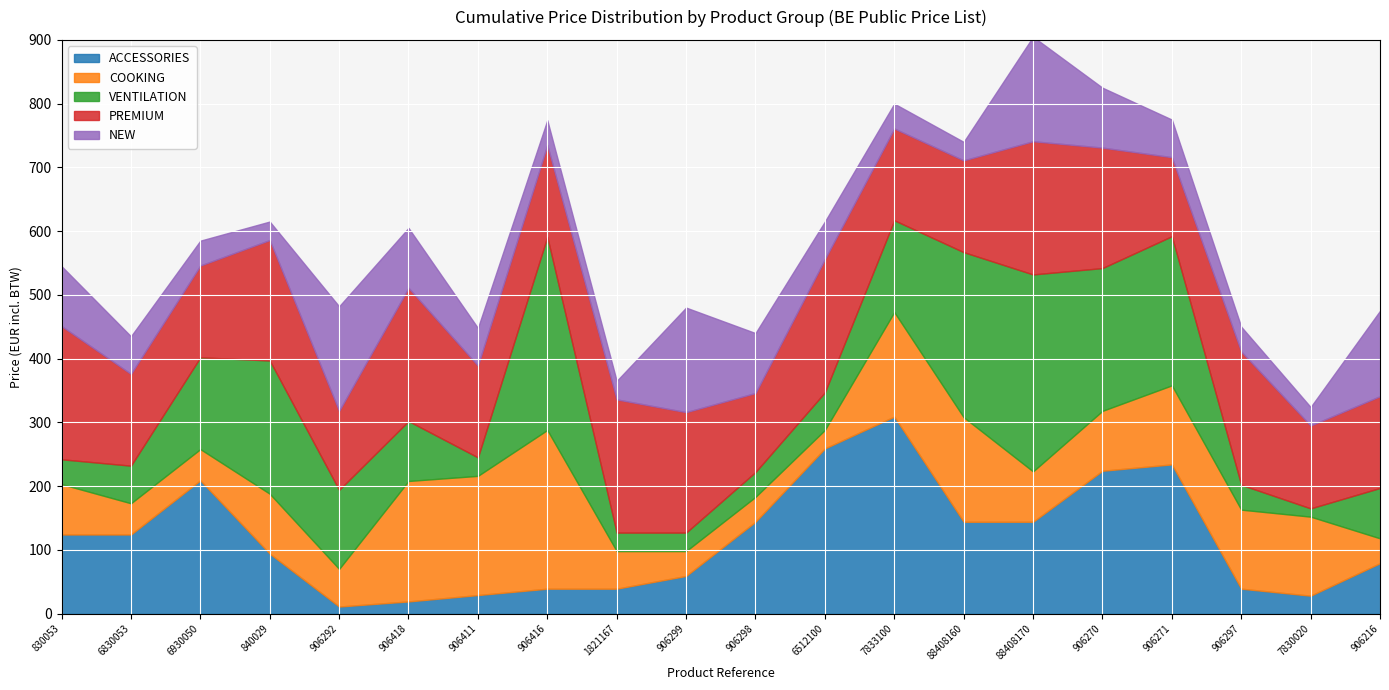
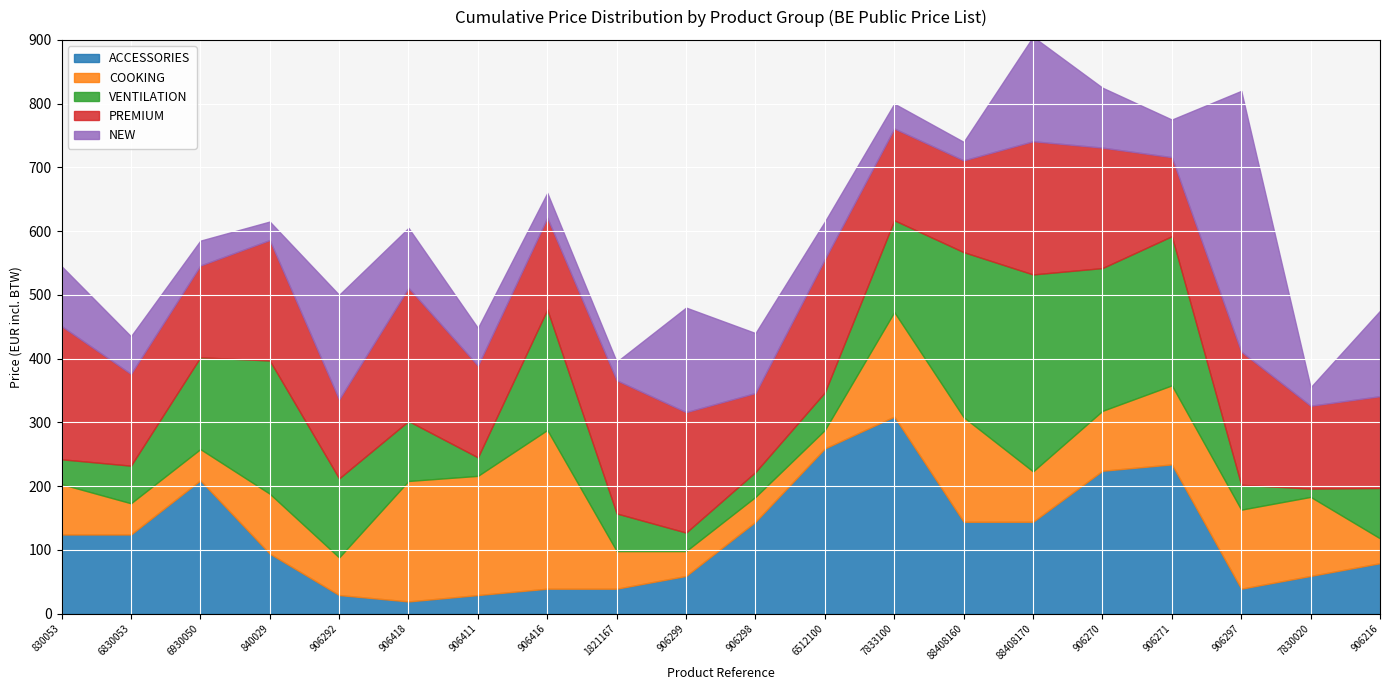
  {
    "ACCESSORIES": {
      "830053": 120,
      "6830053": 120,
      "6930050": 210,
      "840029": 90,
-     "906292": 10,
+     "906292": 30,
      "906418": 20,
      "906411": 30,
      "906416": 40,
      "1821167": 40,
      "906299": 60,
      "906298": 140,
      "6512100": 260,
      "7833100": 310,
      "88408160": 140,
      "88408170": 140,
      "906270": 220,
      "906271": 230,
      "906297": 40,
-     "7830020": 30,
+     "7830020": 60,
      "906216": 80
    },
    "COOKING": {
      "830053": 80,
      "6830053": 50,
      "6930050": 50,
      "840029": 90,
      "906292": 60,
      "906418": 190,
      "906411": 190,
      "906416": 250,
      "1821167": 60,
      "906299": 40,
      "906298": 40,
      "6512100": 30,
      "7833100": 160,
      "88408160": 160,
      "88408170": 80,
      "906270": 90,
      "906271": 120,
      "906297": 120,
      "7830020": 120,
      "906216": 40
    },
    "VENTILATION": {
      "830053": 40,
      "6830053": 60,
      "6930050": 140,
      "840029": 210,
      "906292": 120,
      "906418": 90,
      "906411": 30,
-     "906416": 300,
-     "1821167": 30,
+     "906416": 190,
+     "1821167": 60,
      "906299": 30,
      "906298": 40,
      "6512100": 60,
      "7833100": 140,
      "88408160": 260,
      "88408170": 310,
      "906270": 220,
      "906271": 230,
      "906297": 40,
      "7830020": 10,
      "906216": 80
    },
    "PREMIUM": {
      "830053": 210,
      "6830053": 140,
      "6930050": 140,
      "840029": 190,
      "906292": 120,
      "906418": 210,
      "906411": 140,
      "906416": 140,
      "1821167": 210,
      "906299": 190,
      "906298": 120,
      "6512100": 210,
      "7833100": 140,
      "88408160": 140,
      "88408170": 210,
      "906270": 190,
      "906271": 120,
      "906297": 210,
      "7830020": 130,
      "906216": 140
    },
    "NEW": {
      "830053": 90,
      "6830053": 60,
      "6930050": 40,
      "840029": 30,
      "906292": 160,
      "906418": 90,
      "906411": 60,
      "906416": 40,
      "1821167": 30,
      "906299": 160,
      "906298": 90,
      "6512100": 60,
      "7833100": 40,
      "88408160": 30,
      "906270": 90,
      "906271": 60,
-     "906297": 40,
+     "906297": 410,
      "7830020": 30,
      "906216": 130
    }
  }
